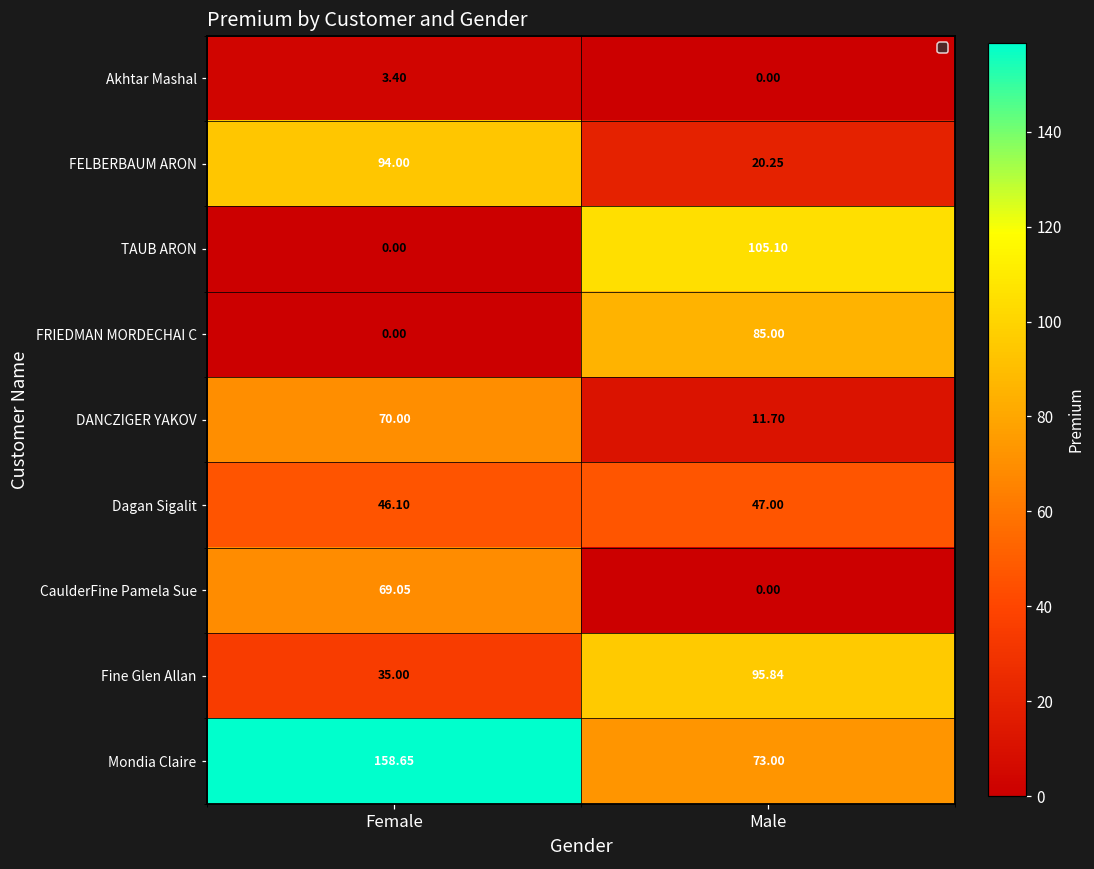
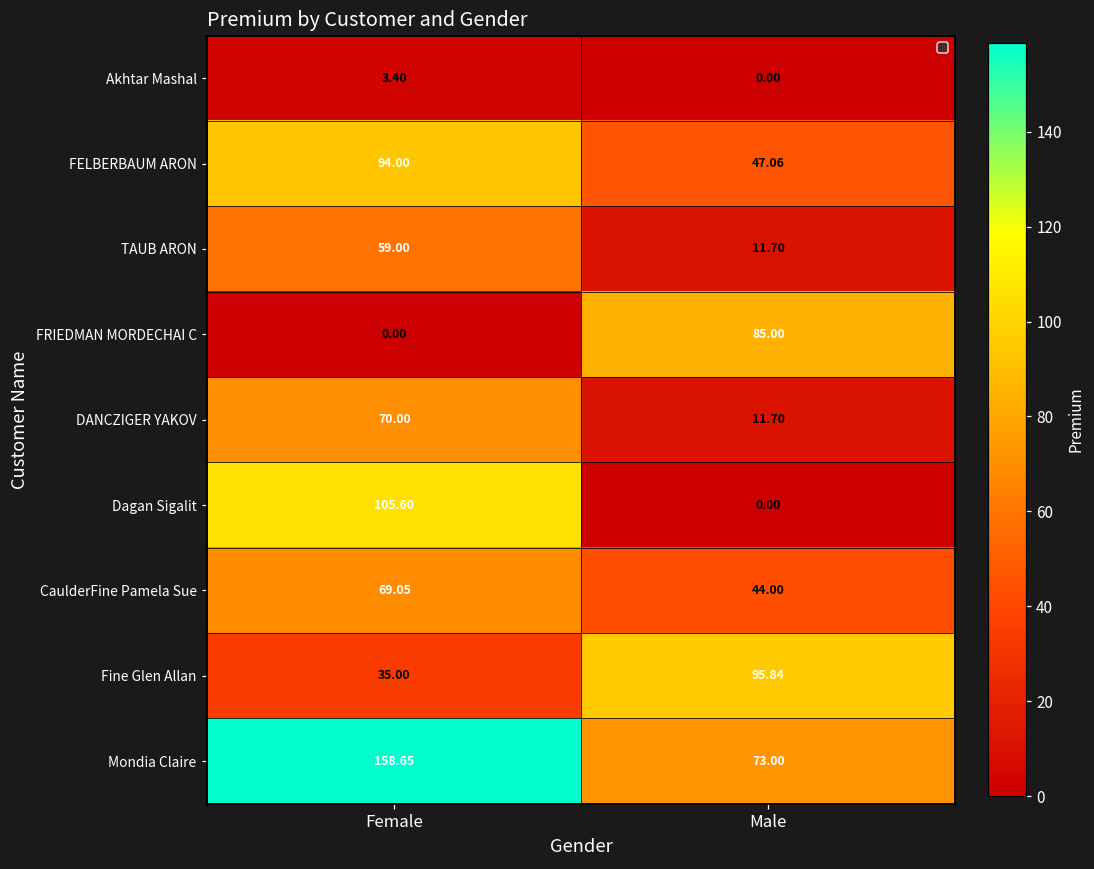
  {
    "Akhtar Mashal": {
      "Female": 3.40,
      "Male": 0.00
    },
    "FELBERBAUM ARON": {
      "Female": 94.00,
-     "Male": 20.25
+     "Male": 47.06
    },
    "TAUB ARON": {
-     "Female": 0.00,
-     "Male": 105.10
+     "Female": 59.00,
+     "Male": 11.70
    },
    "FRIEDMAN MORDECHAI C": {
      "Female": 0.00,
      "Male": 85.00
    },
    "DANCZIGER YAKOV": {
      "Female": 70.00,
      "Male": 11.70
    },
    "Dagan Sigalit": {
-     "Female": 46.10,
-     "Male": 47.00
+     "Female": 105.60,
+     "Male": 0.00
    },
    "CaulderFine Pamela Sue": {
      "Female": 69.05,
-     "Male": 0.00
+     "Male": 44.00
    },
    "Fine Glen Allan": {
      "Female": 35.00,
      "Male": 95.84
    },
    "Mondia Claire": {
      "Female": 158.65,
      "Male": 73.00
    }
  }
